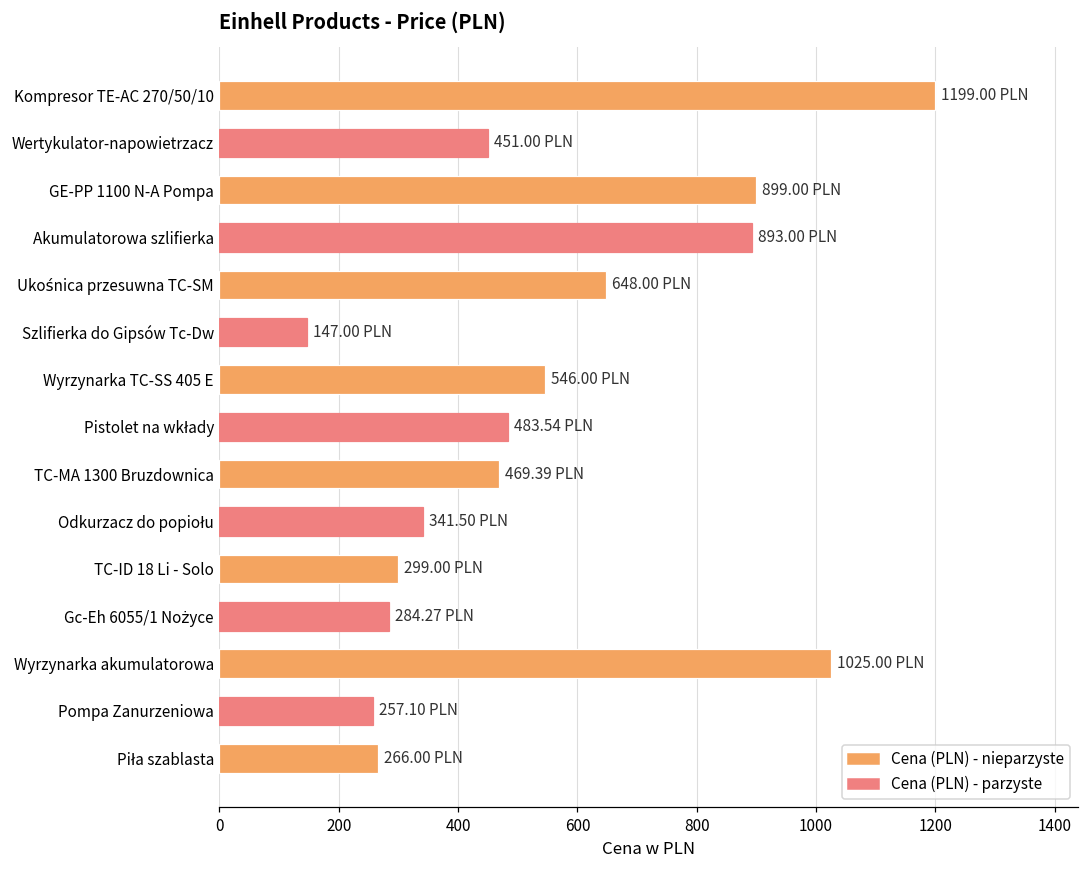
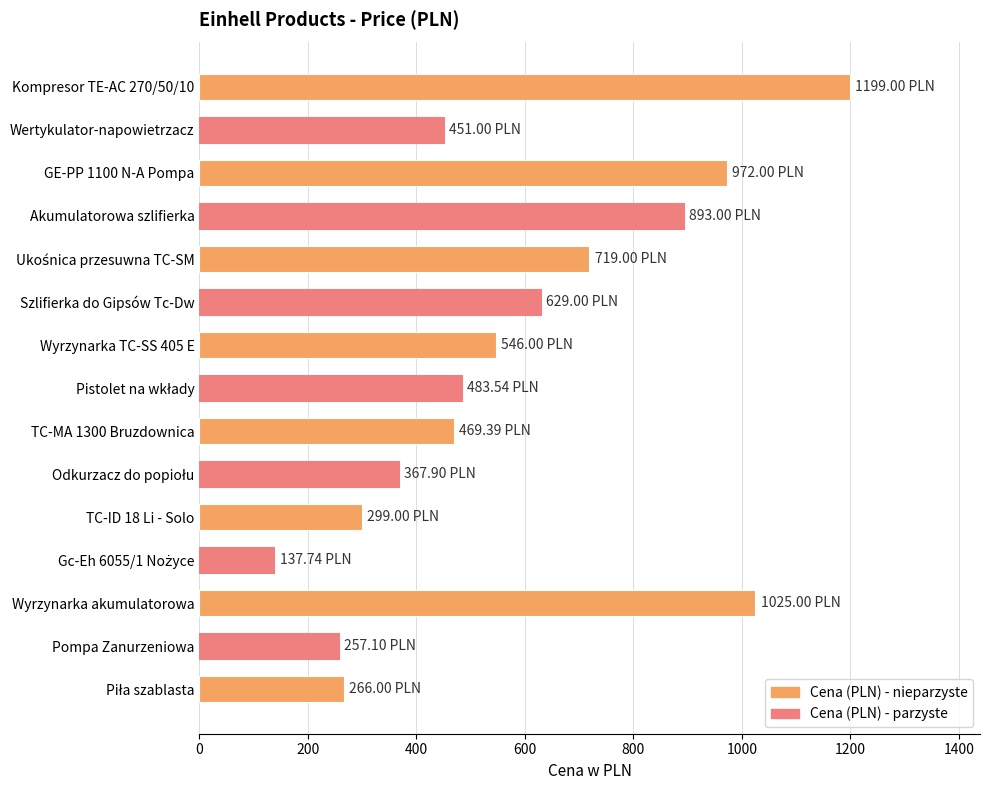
  {
    "Kompresor TE-AC 270/50/10": 1199.00,
    "Wertykulator-napowietrzacz": 451.00,
-   "GE-PP 1100 N-A Pompa": 899.00,
+   "GE-PP 1100 N-A Pompa": 972.00,
    "Akumulatorowa szlifierka": 893.00,
-   "Ukośnica przesuwna TC-SM": 648.00,
-   "Szlifierka do Gipsów Tc-Dw": 147.00,
+   "Ukośnica przesuwna TC-SM": 719.00,
+   "Szlifierka do Gipsów Tc-Dw": 629.00,
    "Wyrzynarka TC-SS 405 E": 546.00,
    "Pistolet na wkłady": 483.54,
    "TC-MA 1300 Bruzdownica": 469.39,
-   "Odkurzacz do popiołu": 341.50,
+   "Odkurzacz do popiołu": 367.90,
    "TC-ID 18 Li - Solo": 299.00,
-   "Gc-Eh 6055/1 Nożyce": 284.27,
+   "Gc-Eh 6055/1 Nożyce": 137.74,
    "Wyrzynarka akumulatorowa": 1025.00,
    "Pompa Zanurzeniowa": 257.10,
    "Piła szablasta": 266.00
  }
